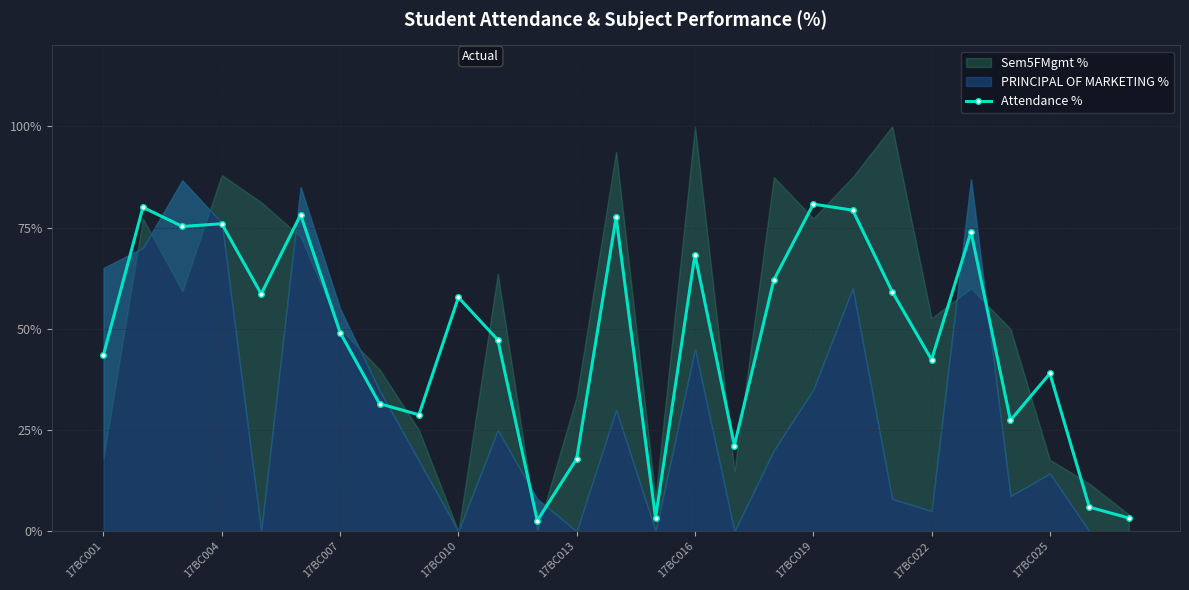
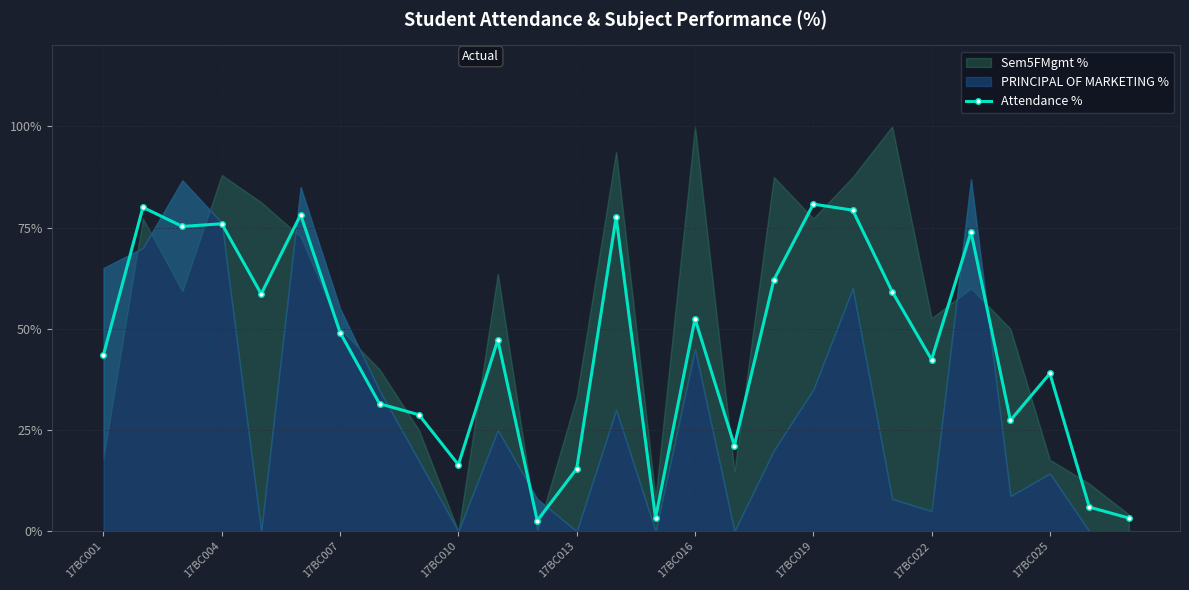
  {
    "Attendance %": {
      "17BC001": "44%",
      "17BC007": "49%",
-     "17BC010": "58%",
-     "17BC013": "18%",
-     "17BC016": "68%",
+     "17BC010": "16%",
+     "17BC013": "15%",
+     "17BC016": "53%",
      "17BC019": "81%",
      "17BC022": "42%",
      "17BC025": "39%"
    }
  }
